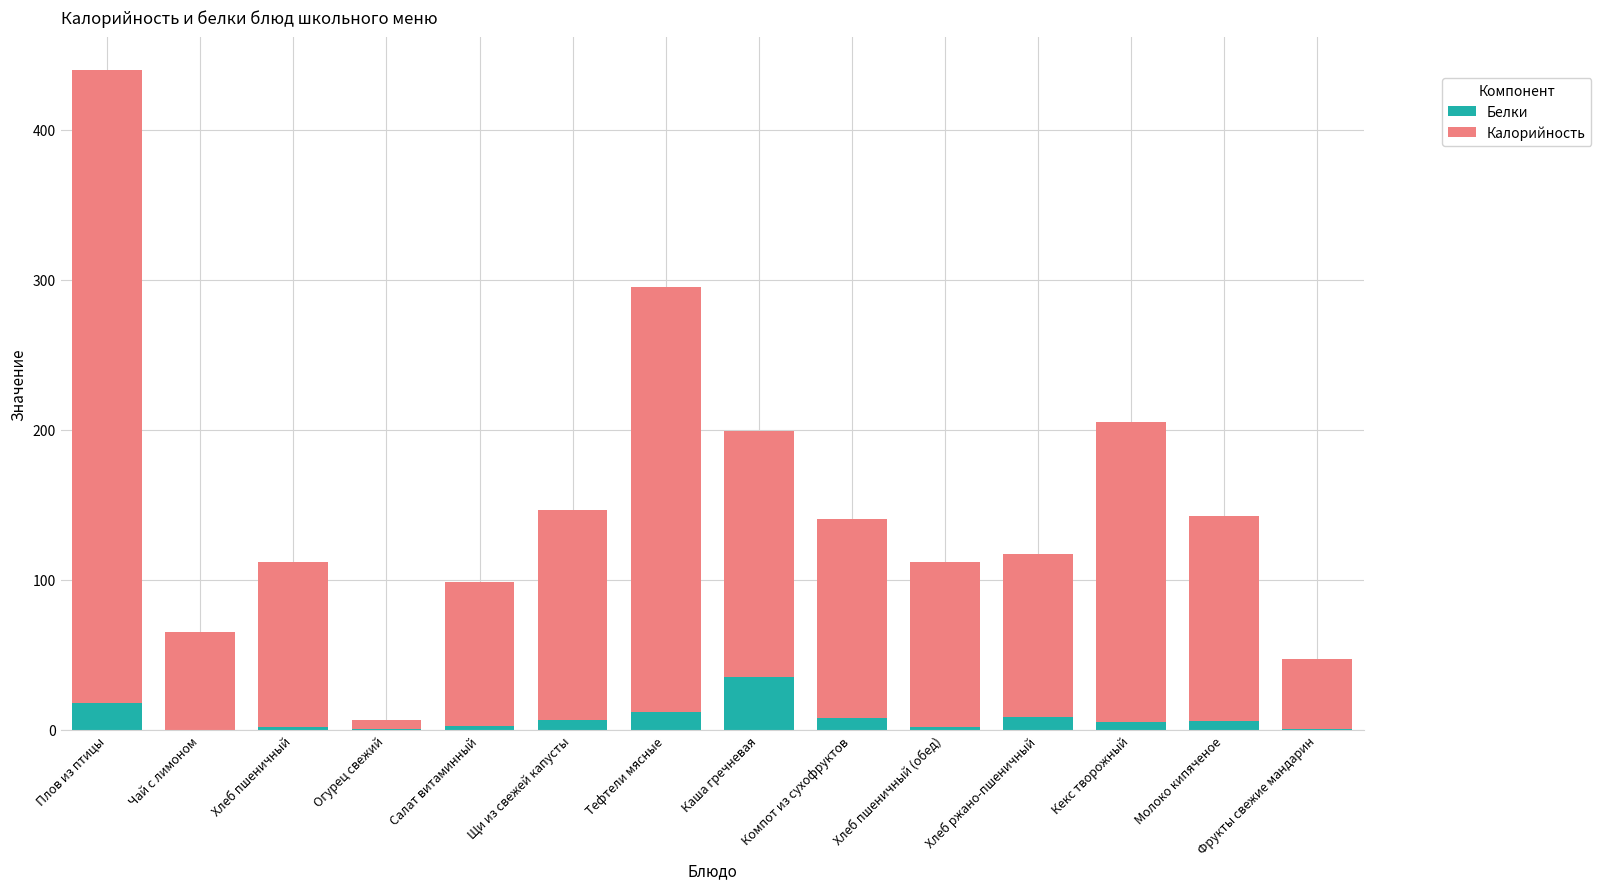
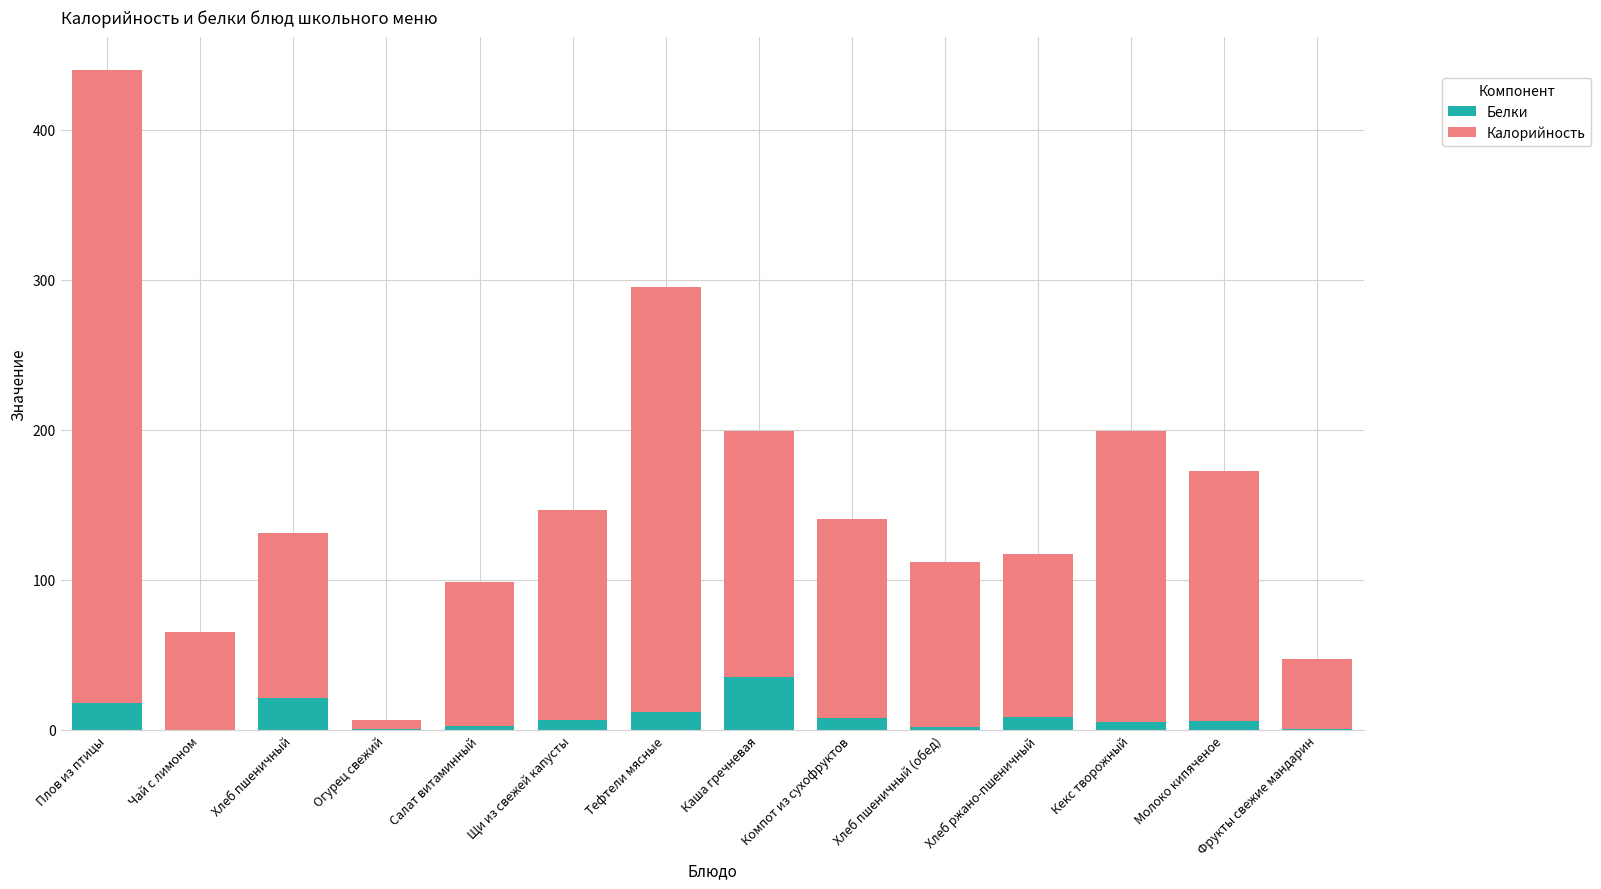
  {
    "Белки": {
      "Плов из птицы": 18,
-     "Хлеб пшеничный": 2,
+     "Хлеб пшеничный": 22,
      "Салат витаминный": 3,
      "Щи из свежей капусты": 7,
      "Тефтели мясные": 12,
      "Каша гречневая": 35,
      "Компот из сухофруктов": 8,
      "Хлеб пшеничный (обед)": 2,
      "Хлеб ржано-пшеничный": 9,
      "Кекс творожный": 5,
      "Молоко кипяченое": 6
    },
    "Калорийность": {
      "Плов из птицы": 422,
      "Чай с лимоном": 65,
      "Хлеб пшеничный": 110,
      "Огурец свежий": 6,
      "Салат витаминный": 96,
      "Щи из свежей капусты": 140,
      "Тефтели мясные": 283,
      "Каша гречневая": 164,
      "Компот из сухофруктов": 133,
      "Хлеб пшеничный (обед)": 110,
      "Хлеб ржано-пшеничный": 108,
-     "Кекс творожный": 200,
-     "Молоко кипяченое": 136,
+     "Кекс творожный": 194,
+     "Молоко кипяченое": 167,
      "Фрукты свежие мандарин": 47
    }
  }
